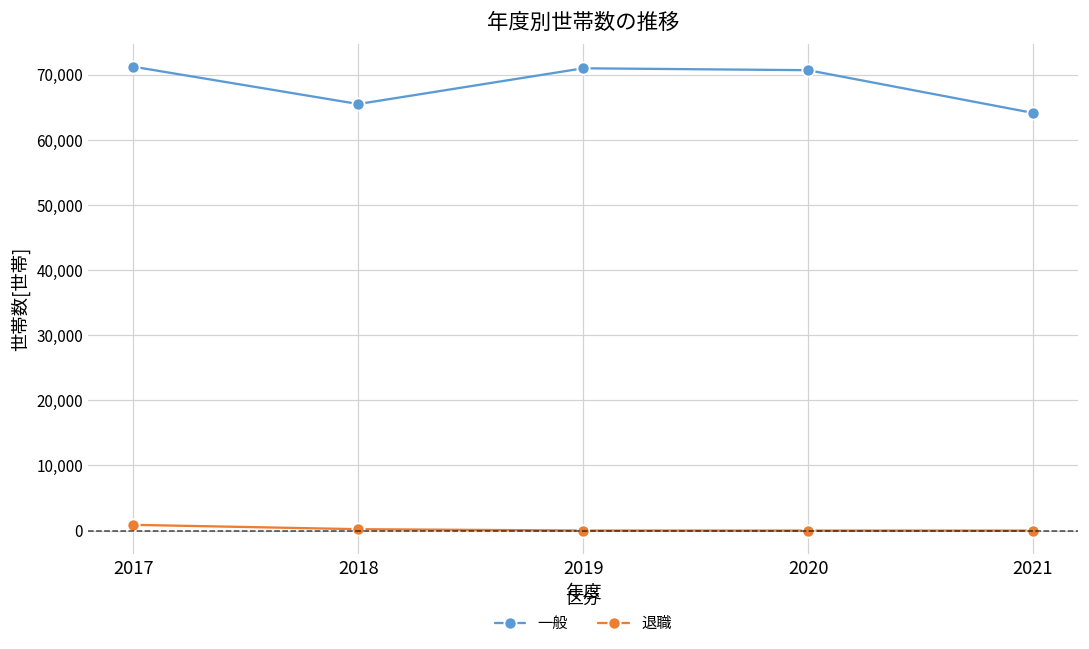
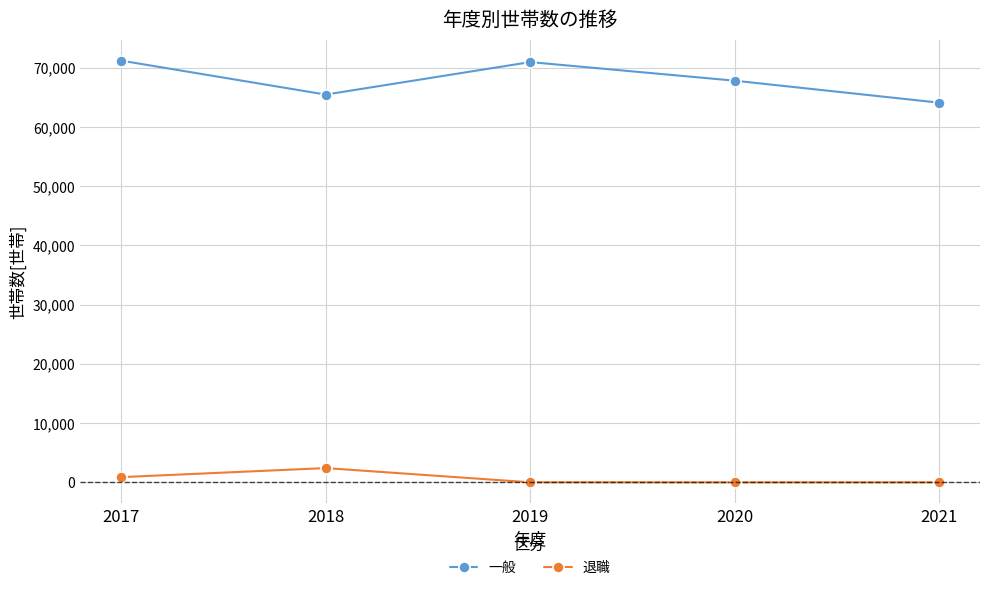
  {
    "一般": {
      "2017": "71,000",
      "2018": "65,000",
      "2019": "71,000",
-     "2020": "71,000",
+     "2020": "68,000",
      "2021": "64,000"
    },
    "退職": {
      "2017": "1,000",
-     "2018": "0",
+     "2018": "2,000",
      "2019": "0",
      "2020": "0",
      "2021": "0"
    }
  }
